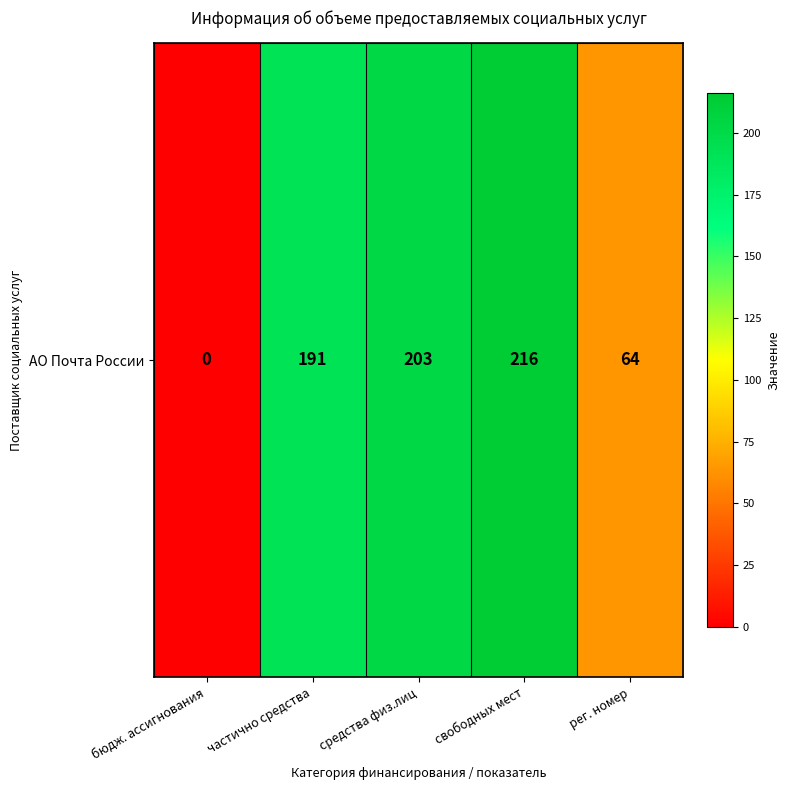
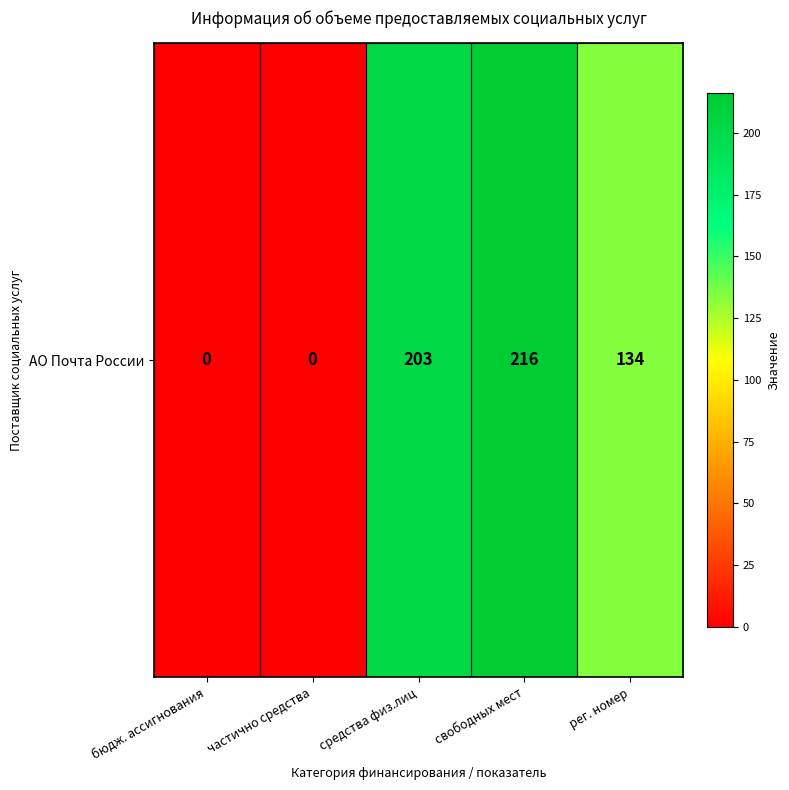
  {
    "АО Почта России": {
      "бюдж. ассигнования": 0,
-     "частично средства": 191,
+     "частично средства": 0,
      "средства физ.лиц": 203,
      "свободных мест": 216,
-     "рег. номер": 64
+     "рег. номер": 134
    }
  }
